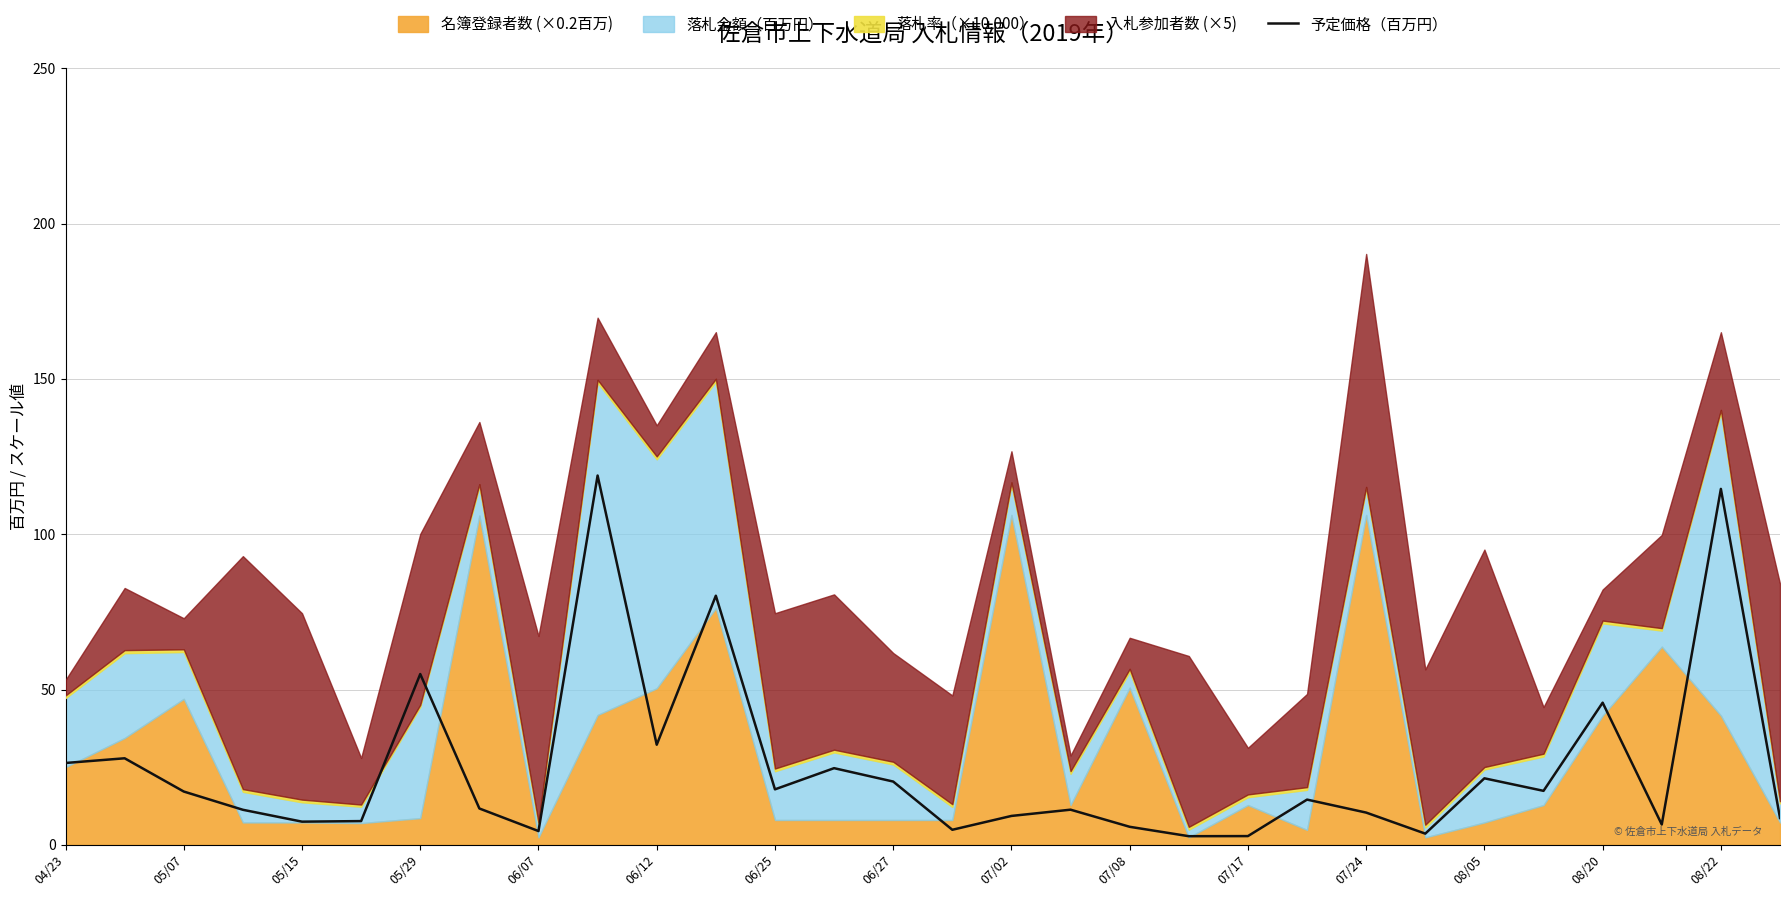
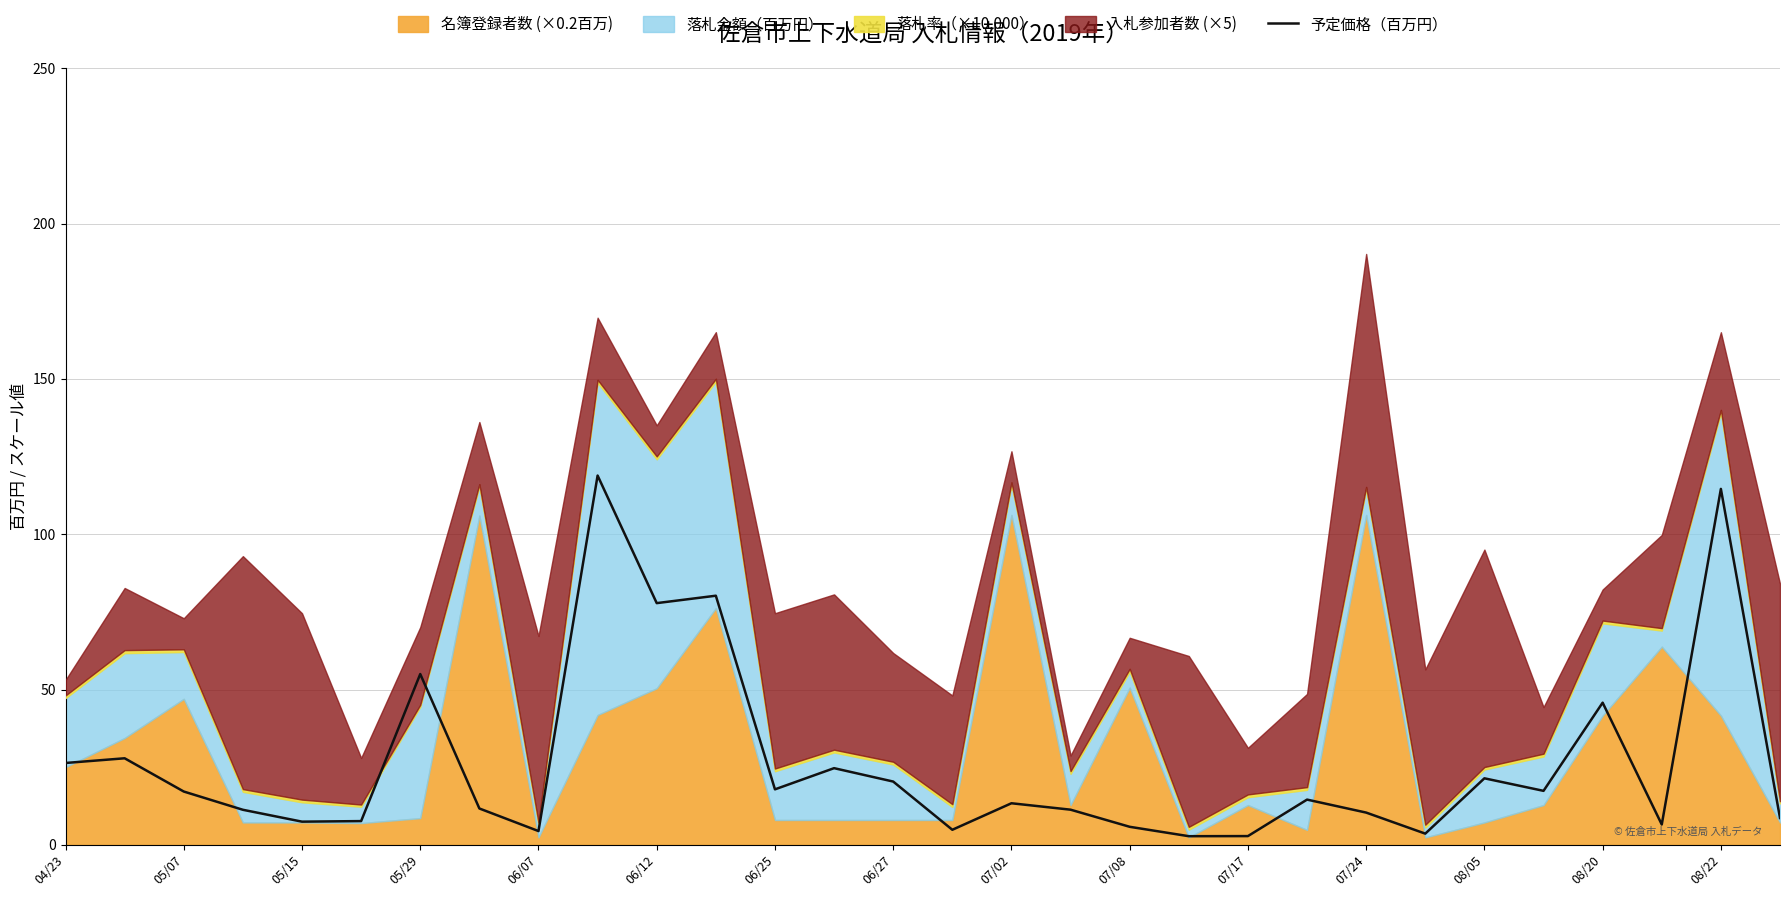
  {
    "予定価格（百万円）": {
      "04/23": 26,
      "05/07": 17,
      "05/29": 55,
      "06/07": 4,
-     "06/12": 32,
+     "06/12": 78,
      "06/25": 18,
      "06/27": 20,
-     "07/02": 9,
+     "07/02": 13,
      "07/08": 6,
      "07/17": 3,
      "07/24": 10,
      "08/05": 21,
      "08/20": 46,
      "08/22": 115
    },
    "落札金額（百万円）": {
      "04/23": 22,
      "05/07": 15,
      "05/15": 6,
      "06/07": 4,
      "06/12": 74,
      "06/25": 16,
      "06/27": 18,
      "07/08": 5,
      "07/17": 3,
      "08/20": 30,
      "08/22": 98
    },
    "入札参加者数 (×5)": {
      "04/23": 5,
      "05/07": 10,
      "05/15": 60,
-     "05/29": 55,
+     "05/29": 25,
      "06/07": 60,
      "06/12": 10,
      "06/25": 50,
      "06/27": 35,
      "07/02": 10,
      "07/08": 10,
      "07/17": 15,
      "07/24": 75,
      "08/05": 70,
      "08/20": 10,
      "08/22": 25
    }
  }
